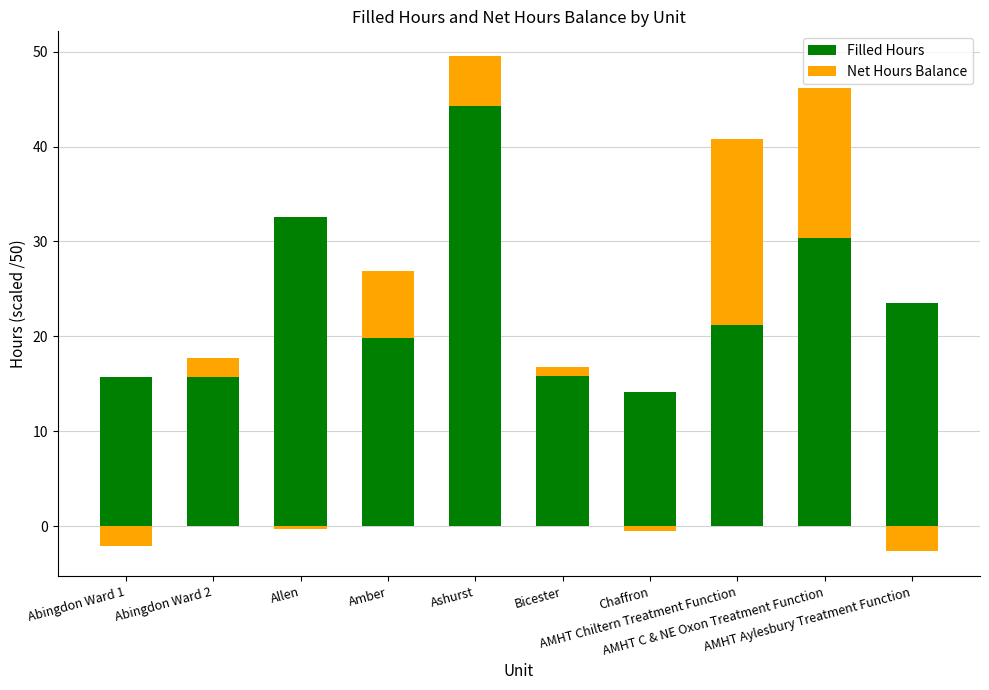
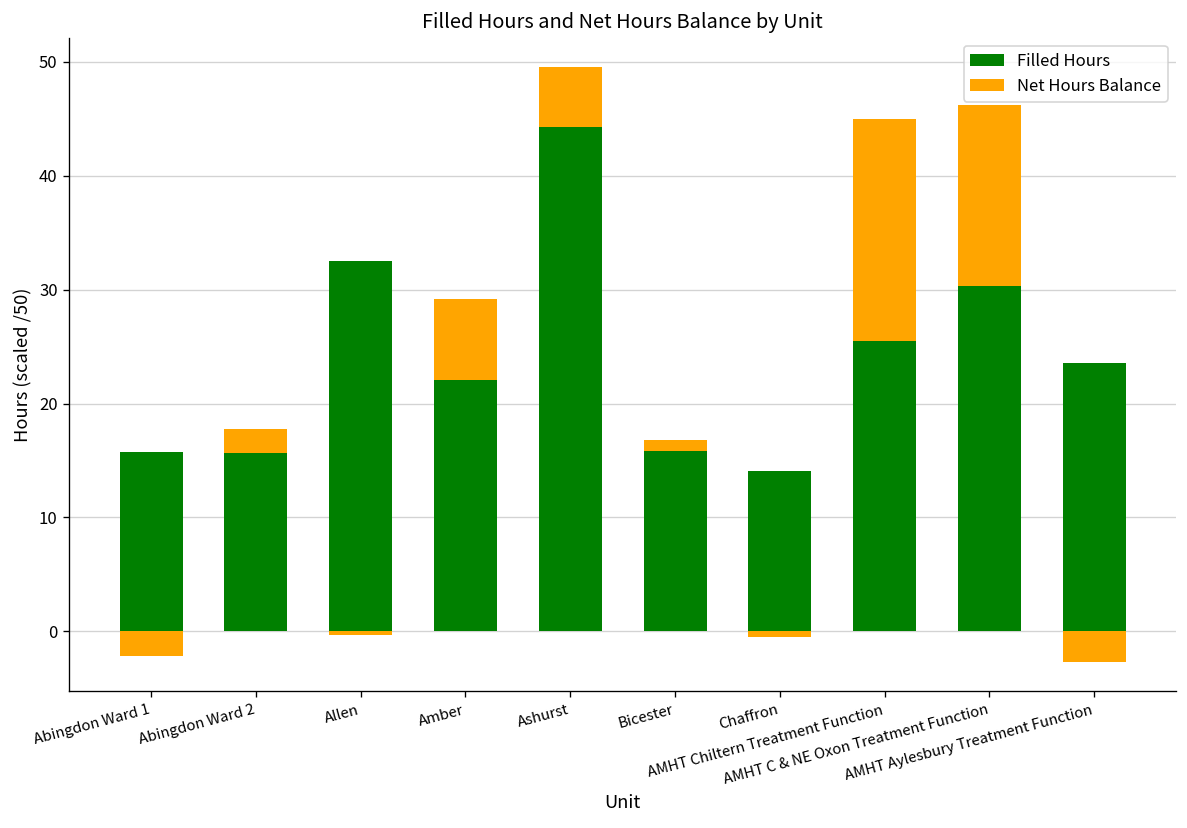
  {
    "Filled Hours": {
      "Abingdon Ward 1": 16,
      "Abingdon Ward 2": 16,
      "Allen": 33,
-     "Amber": 20,
+     "Amber": 22,
      "Ashurst": 44,
      "Bicester": 16,
      "Chaffron": 14,
-     "AMHT Chiltern Treatment Function": 21,
+     "AMHT Chiltern Treatment Function": 25,
      "AMHT C & NE Oxon Treatment Function": 30,
      "AMHT Aylesbury Treatment Function": 24
    }
  }
